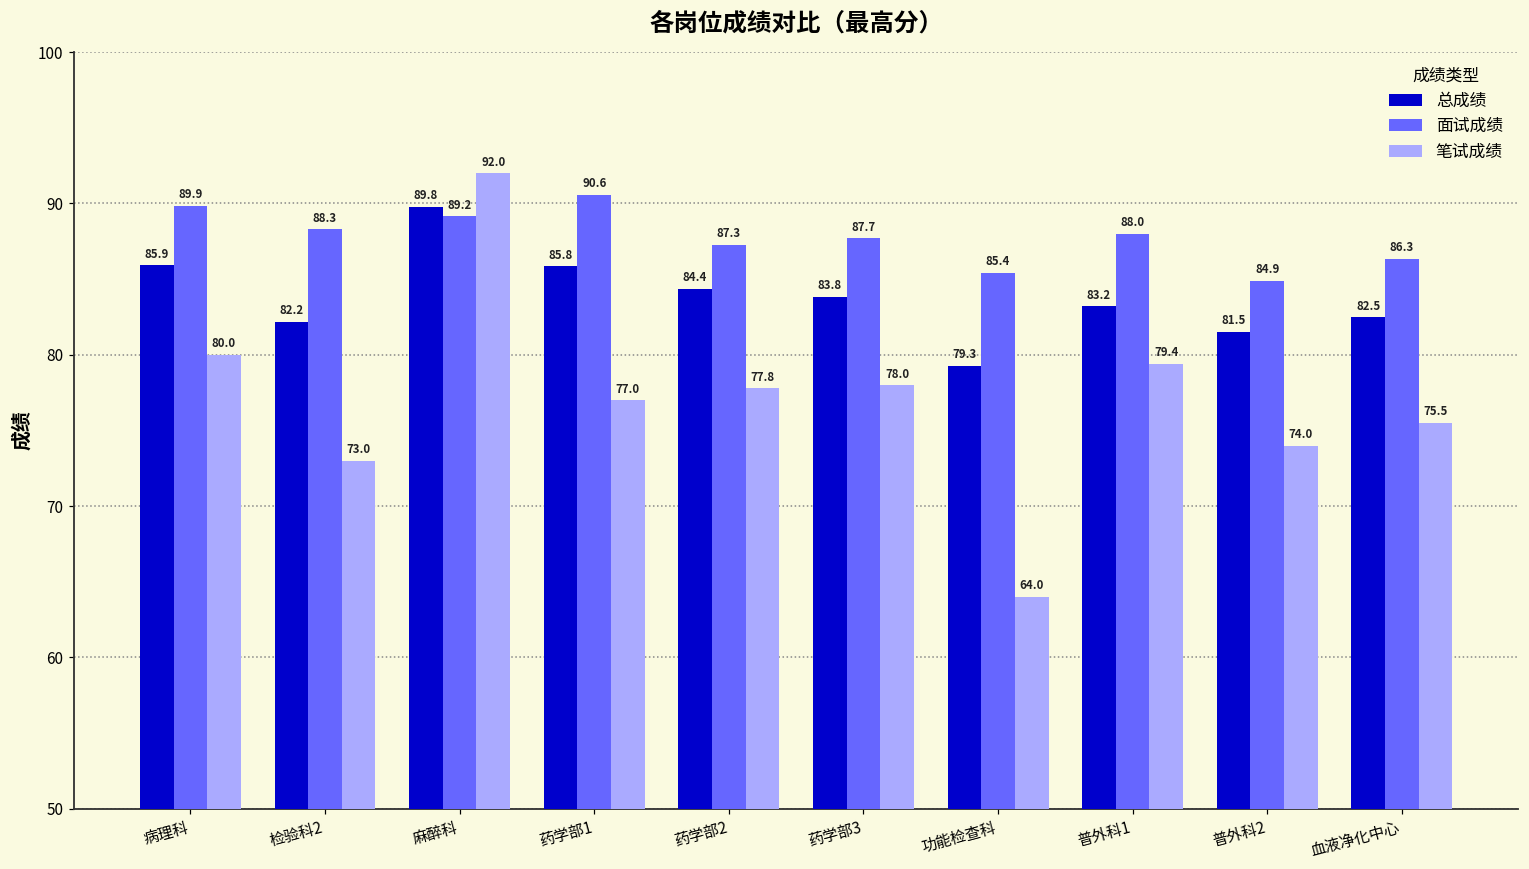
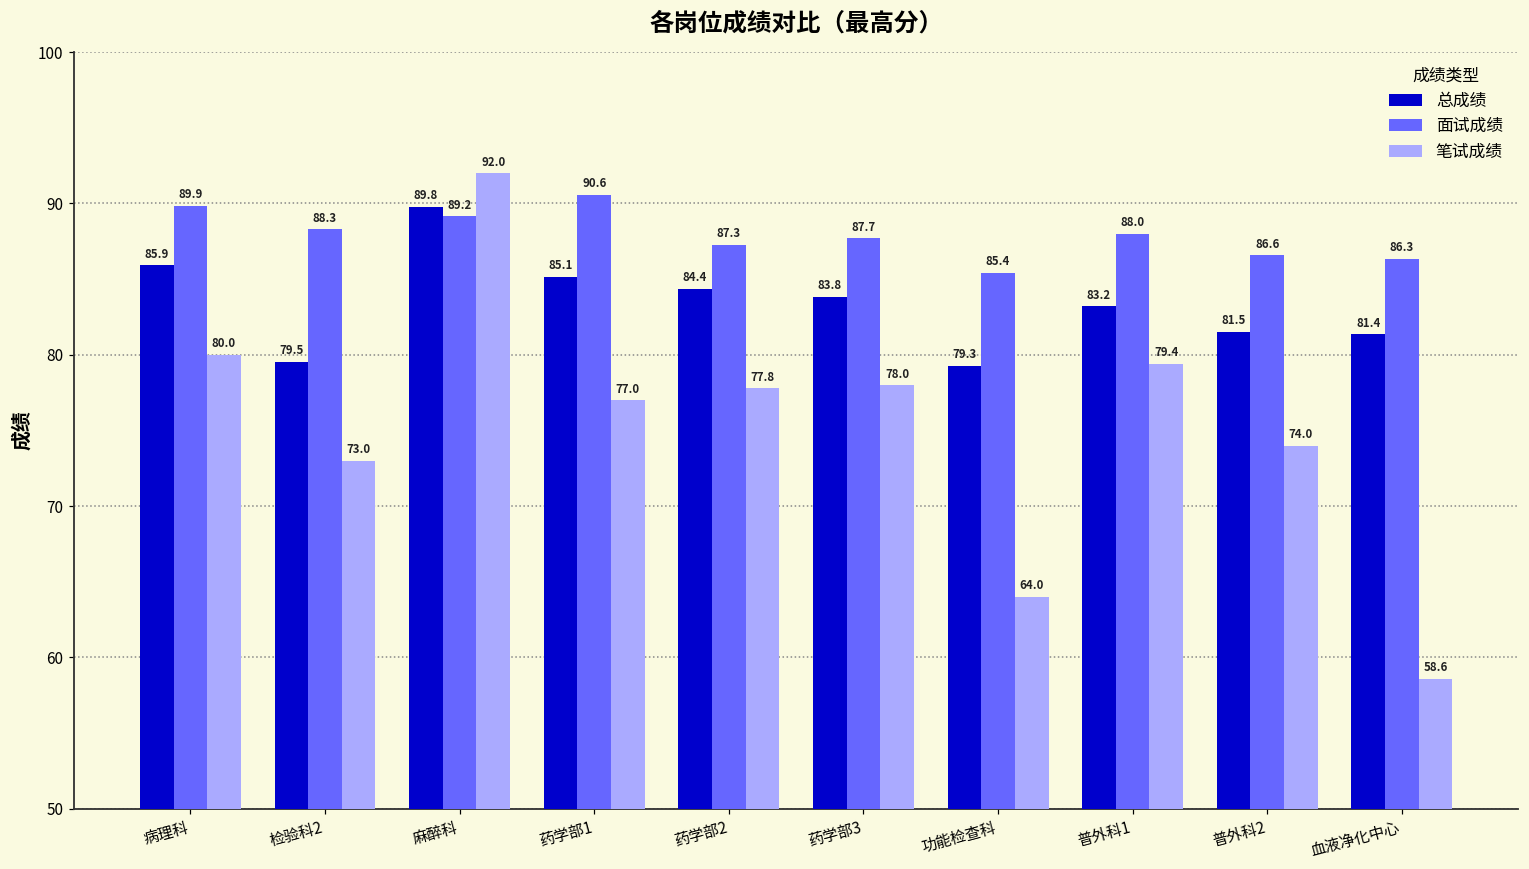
  {
    "总成绩": {
      "病理科": 85.9,
-     "检验科2": 82.2,
+     "检验科2": 79.5,
      "麻醉科": 89.8,
-     "药学部1": 85.8,
+     "药学部1": 85.1,
      "药学部2": 84.4,
      "药学部3": 83.8,
      "功能检查科": 79.3,
      "普外科1": 83.2,
      "普外科2": 81.5,
-     "血液净化中心": 82.5
+     "血液净化中心": 81.4
    },
    "面试成绩": {
      "病理科": 89.9,
      "检验科2": 88.3,
      "麻醉科": 89.2,
      "药学部1": 90.6,
      "药学部2": 87.3,
      "药学部3": 87.7,
      "功能检查科": 85.4,
      "普外科1": 88.0,
-     "普外科2": 84.9,
+     "普外科2": 86.6,
      "血液净化中心": 86.3
    },
    "笔试成绩": {
      "病理科": 80.0,
      "检验科2": 73.0,
      "麻醉科": 92.0,
      "药学部1": 77.0,
      "药学部2": 77.8,
      "药学部3": 78.0,
      "功能检查科": 64.0,
      "普外科1": 79.4,
      "普外科2": 74.0,
-     "血液净化中心": 75.5
+     "血液净化中心": 58.6
    }
  }
